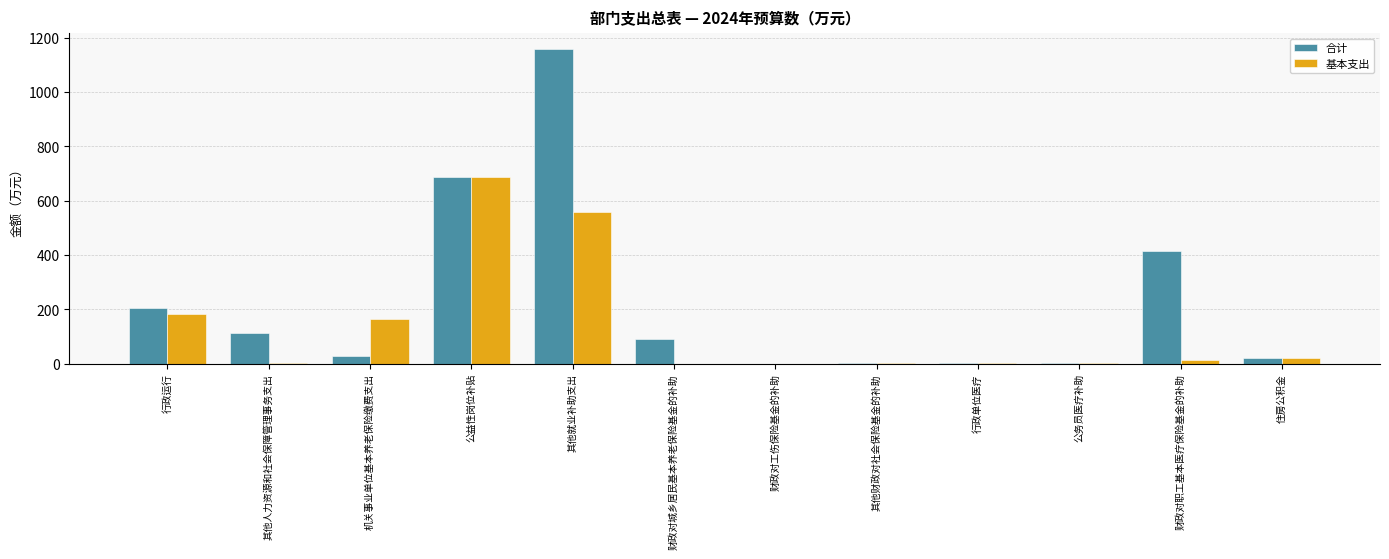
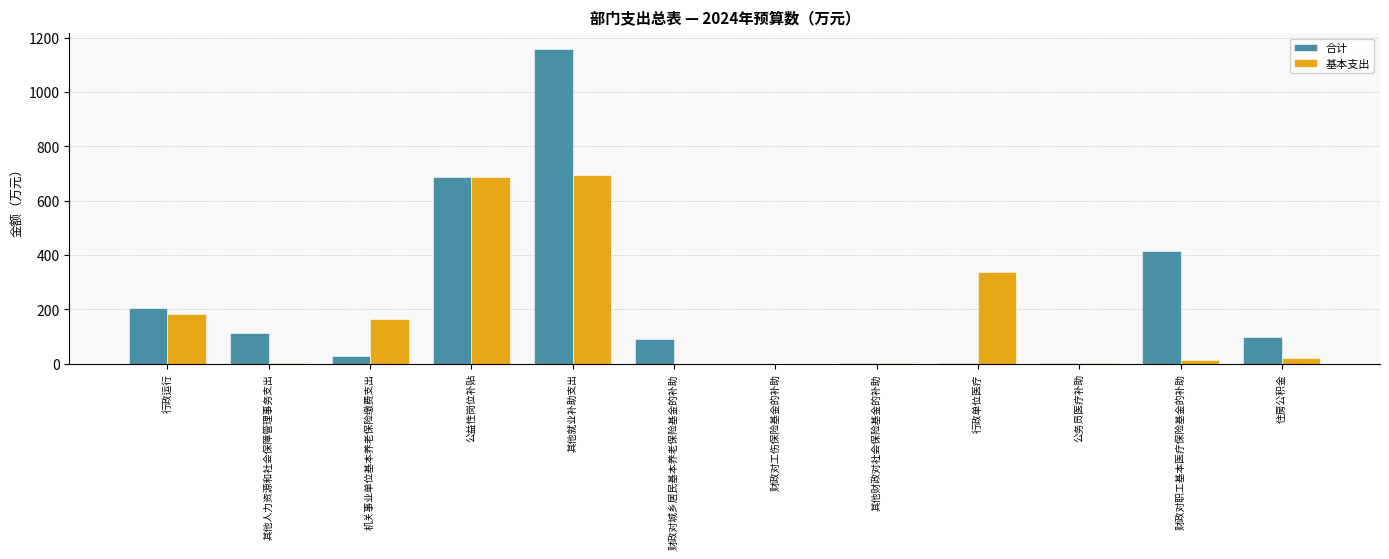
  {
    "合计": {
      "行政运行": 200,
      "其他人力资源和社会保障管理事务支出": 110,
      "机关事业单位基本养老保险缴费支出": 30,
      "公益性岗位补贴": 690,
      "其他就业补助支出": 1160,
      "财政对城乡居民基本养老保险基金的补助": 90,
      "财政对职工基本医疗保险基金的补助": 420,
-     "住房公积金": 20
+     "住房公积金": 100
    },
    "基本支出": {
      "行政运行": 180,
      "机关事业单位基本养老保险缴费支出": 160,
      "公益性岗位补贴": 690,
-     "其他就业补助支出": 560,
+     "其他就业补助支出": 690,
      "财政对城乡居民基本养老保险基金的补助": 0,
-     "行政单位医疗": 0,
+     "行政单位医疗": 340,
      "财政对职工基本医疗保险基金的补助": 10,
      "住房公积金": 20
    }
  }
